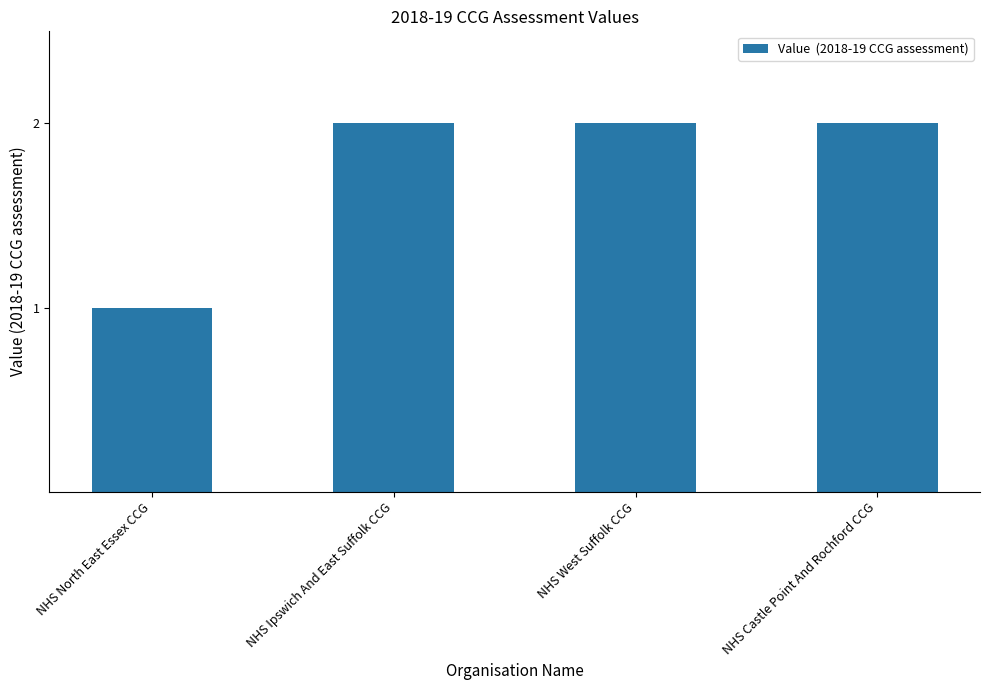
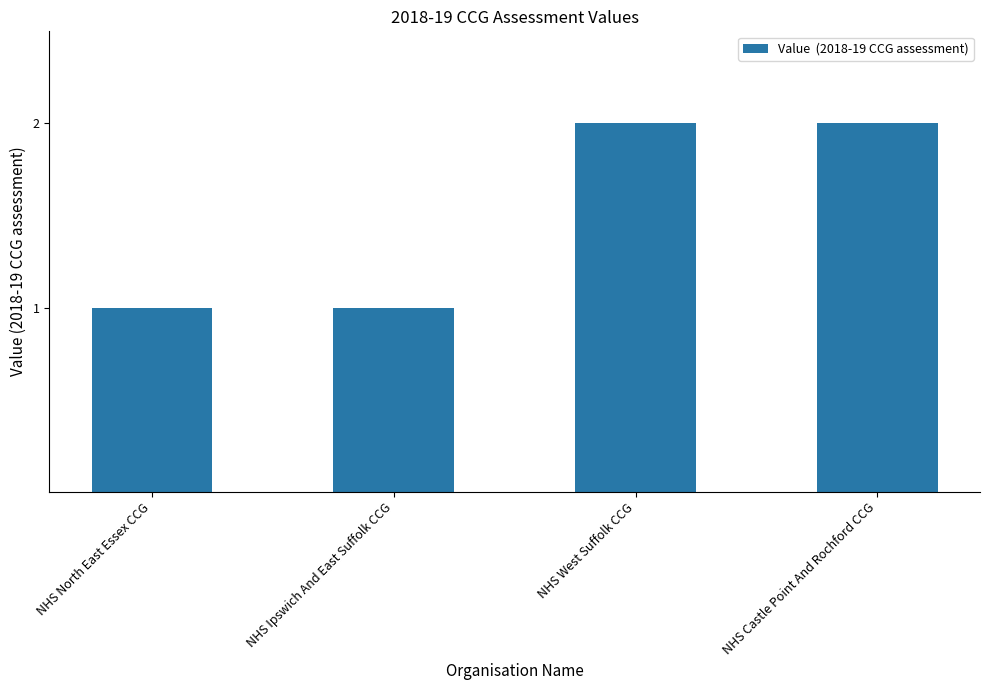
  {
    "NHS North East Essex CCG": 1,
-   "NHS Ipswich And East Suffolk CCG": 2,
+   "NHS Ipswich And East Suffolk CCG": 1,
    "NHS West Suffolk CCG": 2,
    "NHS Castle Point And Rochford CCG": 2
  }
